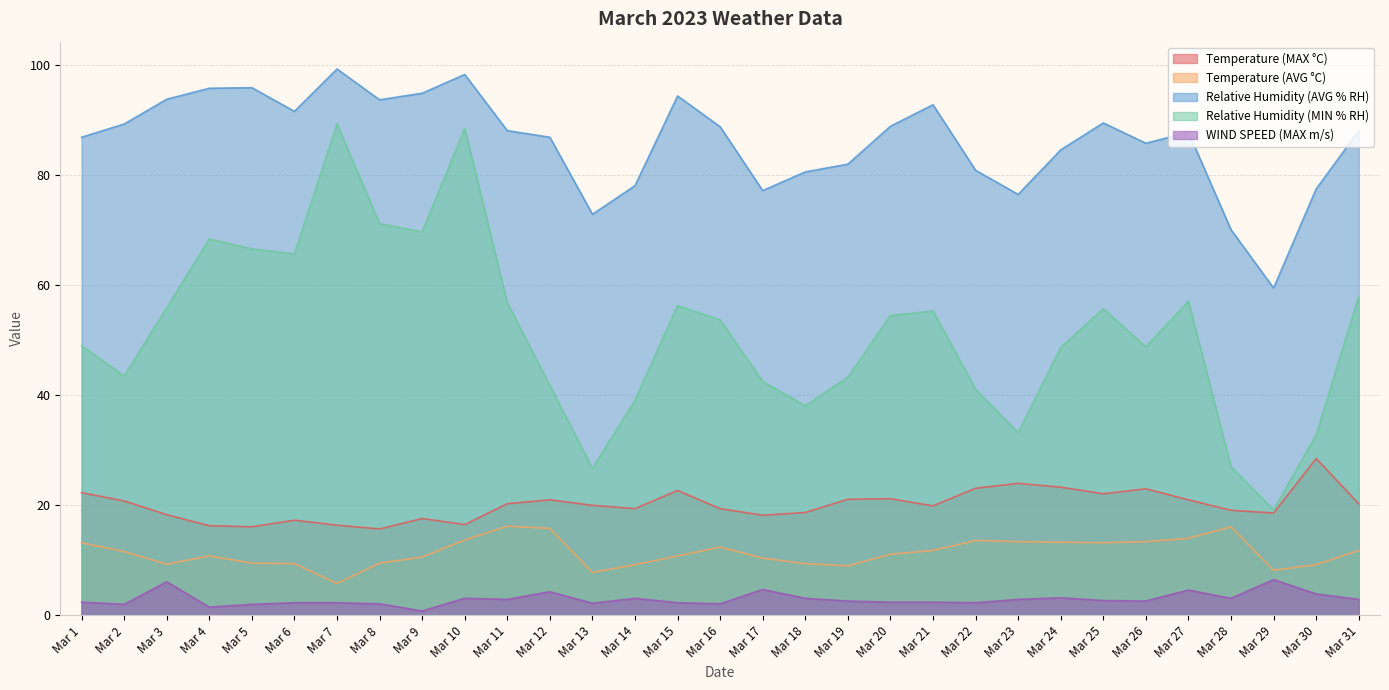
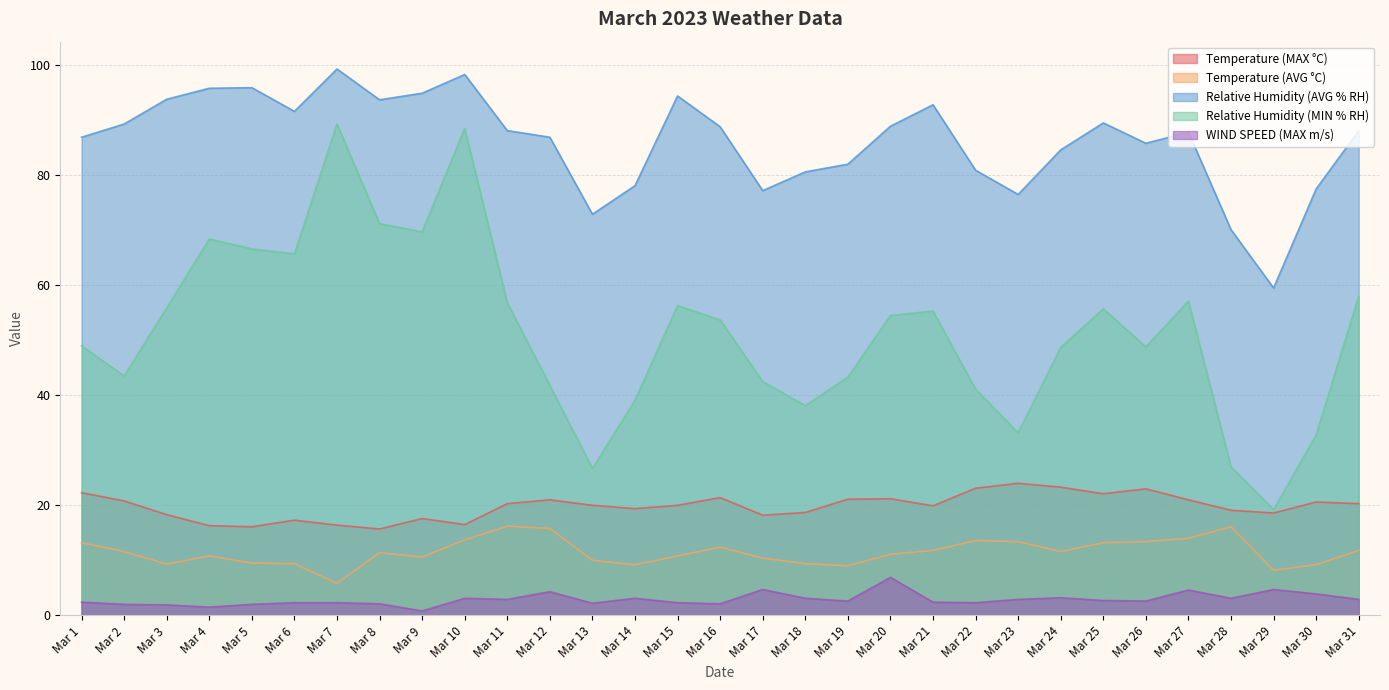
  {
    "Temperature (MAX °C)": {
      "Mar 1": 22,
      "Mar 2": 21,
      "Mar 3": 18,
      "Mar 4": 16,
      "Mar 5": 16,
      "Mar 6": 17,
      "Mar 7": 16,
      "Mar 8": 16,
      "Mar 9": 18,
      "Mar 10": 17,
      "Mar 11": 20,
      "Mar 12": 21,
      "Mar 13": 20,
      "Mar 14": 19,
-     "Mar 15": 23,
-     "Mar 16": 19,
+     "Mar 15": 20,
+     "Mar 16": 21,
      "Mar 17": 18,
      "Mar 18": 19,
      "Mar 19": 21,
      "Mar 20": 21,
      "Mar 21": 20,
      "Mar 22": 23,
      "Mar 23": 24,
      "Mar 24": 23,
      "Mar 25": 22,
      "Mar 26": 23,
      "Mar 27": 21,
      "Mar 28": 19,
      "Mar 29": 19,
-     "Mar 30": 29,
+     "Mar 30": 21,
      "Mar 31": 20
    },
    "Temperature (AVG °C)": {
      "Mar 1": 13,
      "Mar 2": 12,
      "Mar 3": 9,
      "Mar 4": 11,
      "Mar 5": 10,
      "Mar 6": 9,
      "Mar 7": 6,
-     "Mar 8": 10,
+     "Mar 8": 11,
      "Mar 9": 11,
      "Mar 10": 14,
      "Mar 11": 16,
      "Mar 12": 16,
-     "Mar 13": 8,
+     "Mar 13": 10,
      "Mar 14": 9,
      "Mar 15": 11,
      "Mar 16": 12,
      "Mar 17": 10,
      "Mar 18": 9,
      "Mar 19": 9,
      "Mar 20": 11,
      "Mar 21": 12,
      "Mar 22": 14,
      "Mar 23": 13,
-     "Mar 24": 13,
+     "Mar 24": 12,
      "Mar 25": 13,
      "Mar 26": 13,
      "Mar 27": 14,
      "Mar 28": 16,
      "Mar 29": 8,
      "Mar 30": 9,
      "Mar 31": 12
    },
    "WIND SPEED (MAX m/s)": {
      "Mar 1": 2,
      "Mar 2": 2,
-     "Mar 3": 6,
+     "Mar 3": 2,
      "Mar 4": 2,
      "Mar 5": 2,
      "Mar 6": 2,
      "Mar 7": 2,
      "Mar 8": 2,
      "Mar 9": 1,
      "Mar 10": 3,
      "Mar 11": 3,
      "Mar 12": 4,
      "Mar 13": 2,
      "Mar 14": 3,
      "Mar 15": 2,
      "Mar 16": 2,
      "Mar 17": 5,
      "Mar 18": 3,
      "Mar 19": 3,
-     "Mar 20": 2,
+     "Mar 20": 7,
      "Mar 21": 2,
      "Mar 22": 2,
      "Mar 23": 3,
      "Mar 24": 3,
      "Mar 25": 3,
      "Mar 26": 3,
      "Mar 27": 5,
      "Mar 28": 3,
-     "Mar 29": 7,
+     "Mar 29": 5,
      "Mar 30": 4,
      "Mar 31": 3
    }
  }
